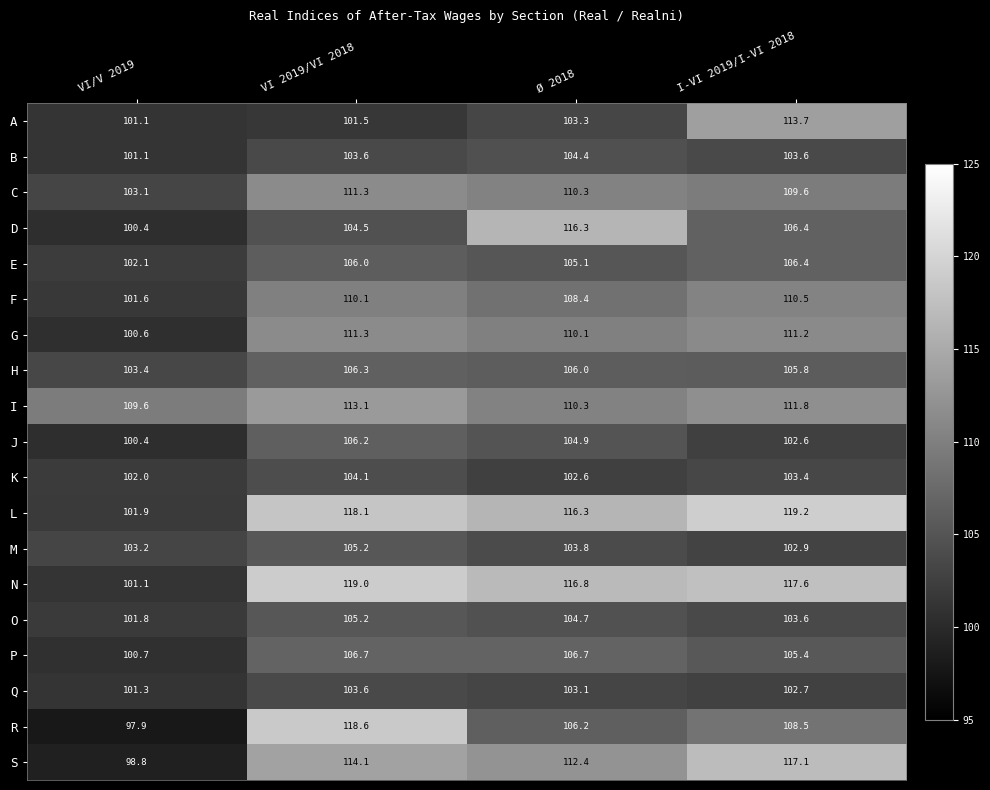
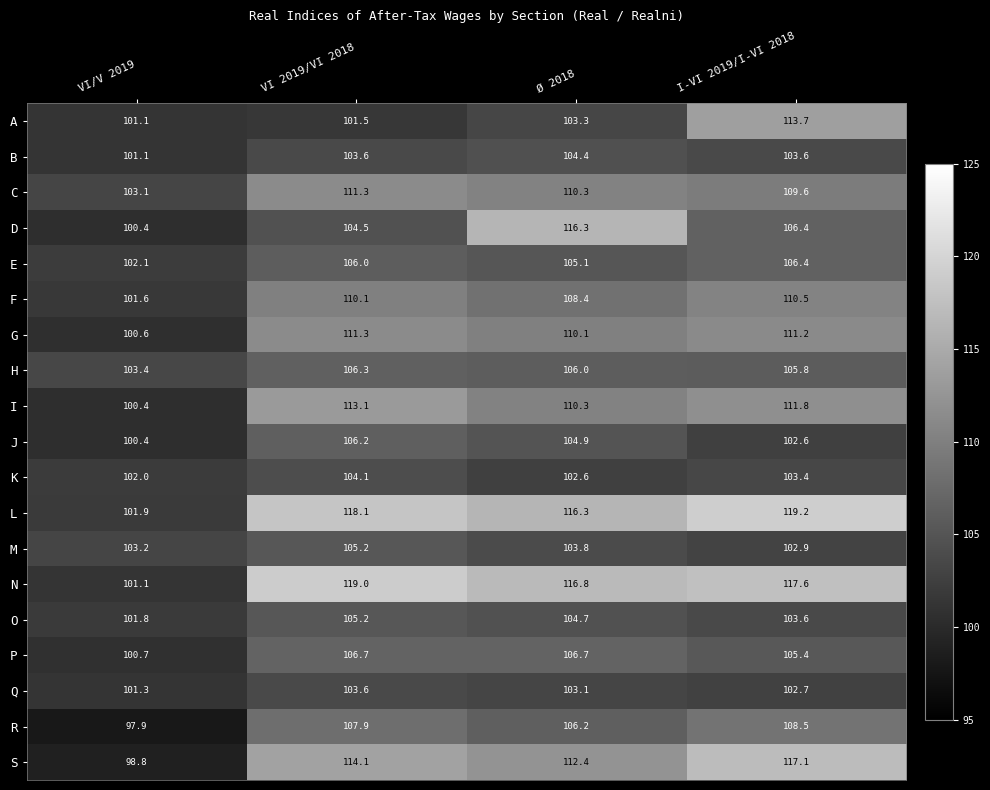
  {
    "A": {
      "VI/V 2019": 101.1,
      "VI 2019/VI 2018": 101.5,
      "Ø 2018": 103.3,
      "I-VI 2019/I-VI 2018": 113.7
    },
    "B": {
      "VI/V 2019": 101.1,
      "VI 2019/VI 2018": 103.6,
      "Ø 2018": 104.4,
      "I-VI 2019/I-VI 2018": 103.6
    },
    "C": {
      "VI/V 2019": 103.1,
      "VI 2019/VI 2018": 111.3,
      "Ø 2018": 110.3,
      "I-VI 2019/I-VI 2018": 109.6
    },
    "D": {
      "VI/V 2019": 100.4,
      "VI 2019/VI 2018": 104.5,
      "Ø 2018": 116.3,
      "I-VI 2019/I-VI 2018": 106.4
    },
    "E": {
      "VI/V 2019": 102.1,
      "VI 2019/VI 2018": 106.0,
      "Ø 2018": 105.1,
      "I-VI 2019/I-VI 2018": 106.4
    },
    "F": {
      "VI/V 2019": 101.6,
      "VI 2019/VI 2018": 110.1,
      "Ø 2018": 108.4,
      "I-VI 2019/I-VI 2018": 110.5
    },
    "G": {
      "VI/V 2019": 100.6,
      "VI 2019/VI 2018": 111.3,
      "Ø 2018": 110.1,
      "I-VI 2019/I-VI 2018": 111.2
    },
    "H": {
      "VI/V 2019": 103.4,
      "VI 2019/VI 2018": 106.3,
      "Ø 2018": 106.0,
      "I-VI 2019/I-VI 2018": 105.8
    },
    "I": {
-     "VI/V 2019": 109.6,
+     "VI/V 2019": 100.4,
      "VI 2019/VI 2018": 113.1,
      "Ø 2018": 110.3,
      "I-VI 2019/I-VI 2018": 111.8
    },
    "J": {
      "VI/V 2019": 100.4,
      "VI 2019/VI 2018": 106.2,
      "Ø 2018": 104.9,
      "I-VI 2019/I-VI 2018": 102.6
    },
    "K": {
      "VI/V 2019": 102.0,
      "VI 2019/VI 2018": 104.1,
      "Ø 2018": 102.6,
      "I-VI 2019/I-VI 2018": 103.4
    },
    "L": {
      "VI/V 2019": 101.9,
      "VI 2019/VI 2018": 118.1,
      "Ø 2018": 116.3,
      "I-VI 2019/I-VI 2018": 119.2
    },
    "M": {
      "VI/V 2019": 103.2,
      "VI 2019/VI 2018": 105.2,
      "Ø 2018": 103.8,
      "I-VI 2019/I-VI 2018": 102.9
    },
    "N": {
      "VI/V 2019": 101.1,
      "VI 2019/VI 2018": 119.0,
      "Ø 2018": 116.8,
      "I-VI 2019/I-VI 2018": 117.6
    },
    "O": {
      "VI/V 2019": 101.8,
      "VI 2019/VI 2018": 105.2,
      "Ø 2018": 104.7,
      "I-VI 2019/I-VI 2018": 103.6
    },
    "P": {
      "VI/V 2019": 100.7,
      "VI 2019/VI 2018": 106.7,
      "Ø 2018": 106.7,
      "I-VI 2019/I-VI 2018": 105.4
    },
    "Q": {
      "VI/V 2019": 101.3,
      "VI 2019/VI 2018": 103.6,
      "Ø 2018": 103.1,
      "I-VI 2019/I-VI 2018": 102.7
    },
    "R": {
      "VI/V 2019": 97.9,
-     "VI 2019/VI 2018": 118.6,
+     "VI 2019/VI 2018": 107.9,
      "Ø 2018": 106.2,
      "I-VI 2019/I-VI 2018": 108.5
    },
    "S": {
      "VI/V 2019": 98.8,
      "VI 2019/VI 2018": 114.1,
      "Ø 2018": 112.4,
      "I-VI 2019/I-VI 2018": 117.1
    }
  }
